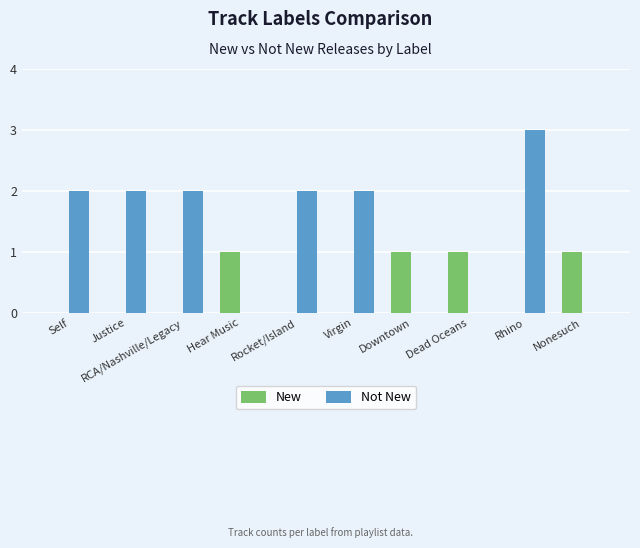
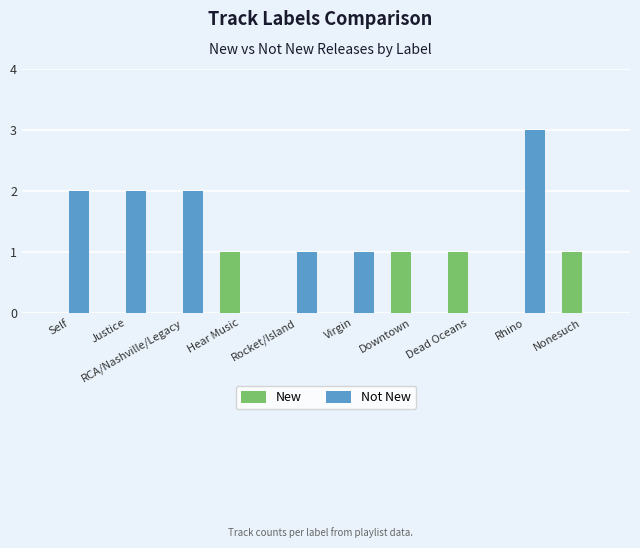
  {
    "New": {
      "Self": 0,
      "Justice": 0,
      "RCA/Nashville/Legacy": 0,
      "Hear Music": 1,
      "Rocket/Island": 0,
      "Virgin": 0,
      "Downtown": 1,
      "Dead Oceans": 1,
      "Rhino": 0,
      "Nonesuch": 1
    },
    "Not New": {
      "Self": 2,
      "Justice": 2,
      "RCA/Nashville/Legacy": 2,
      "Hear Music": 0,
-     "Rocket/Island": 2,
-     "Virgin": 2,
+     "Rocket/Island": 1,
+     "Virgin": 1,
      "Downtown": 0,
      "Dead Oceans": 0,
      "Rhino": 3,
      "Nonesuch": 0
    }
  }
